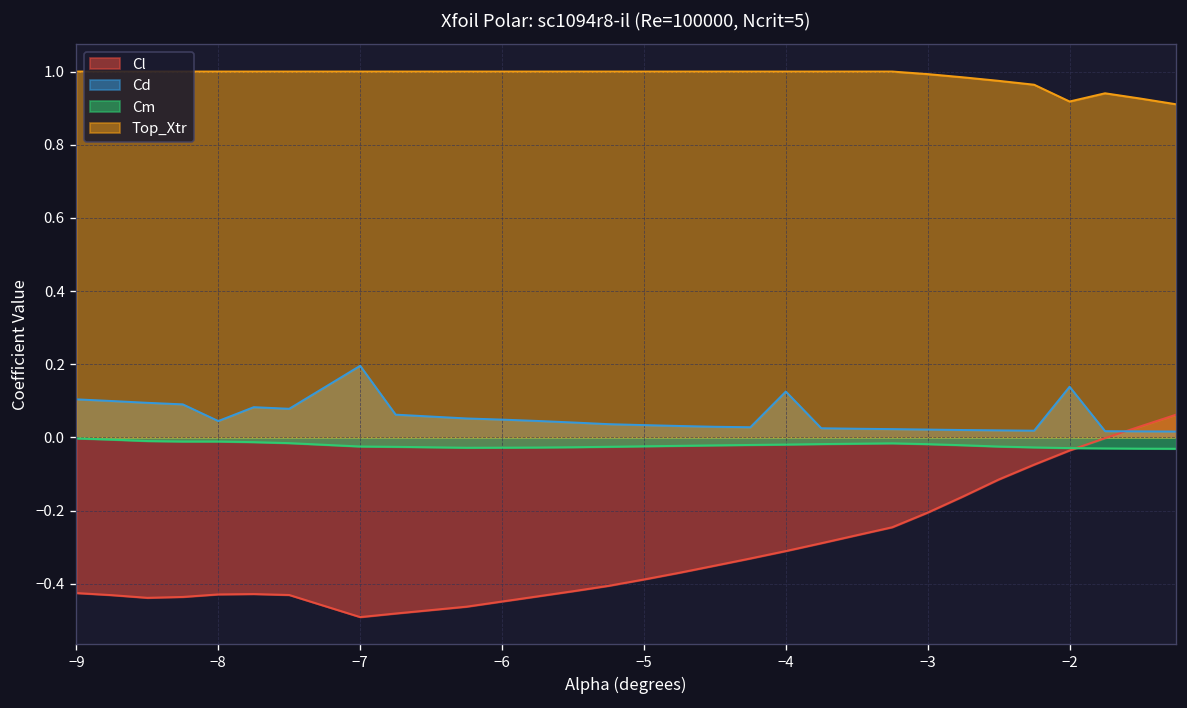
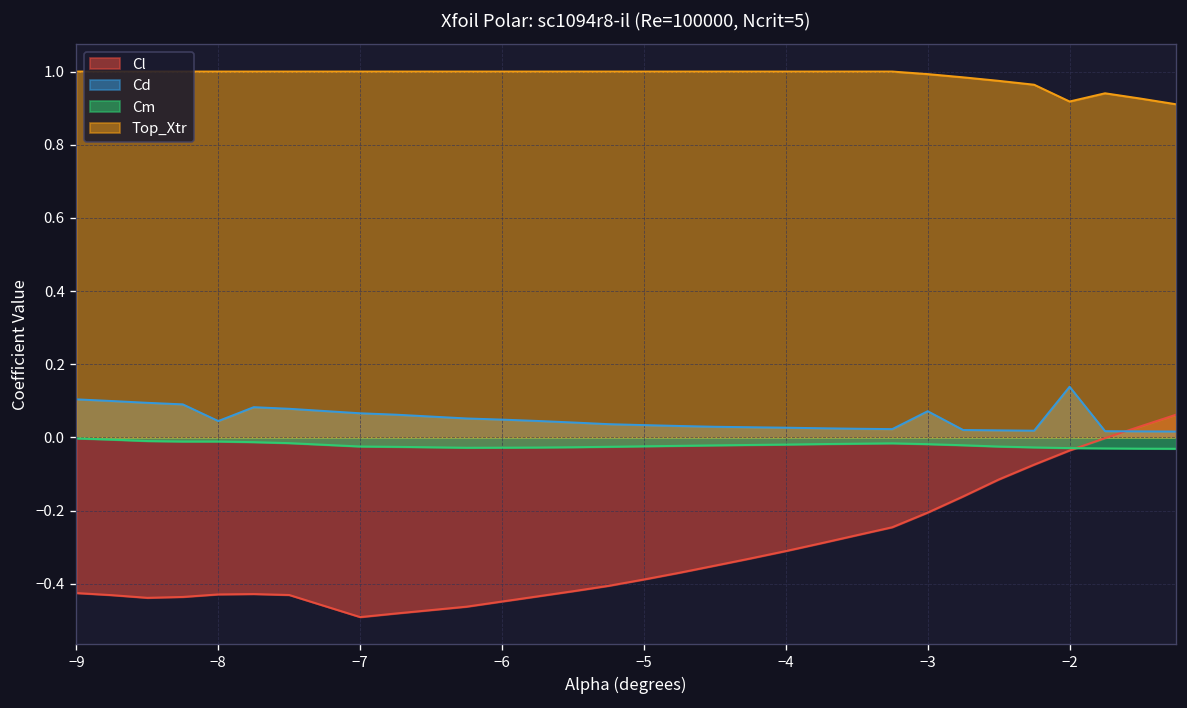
  {
    "Cd": {
      "−9": 0.10,
      "−8": 0.04,
-     "−7": 0.20,
+     "−7": 0.07,
      "−6": 0.05,
      "−5": 0.03,
-     "−4": 0.13,
-     "−3": 0.02,
+     "−4": 0.03,
+     "−3": 0.07,
      "−2": 0.14
    },
    "Top_Xtr": {
      "−9": 1.00,
      "−8": 1.00,
      "−7": 1.00,
      "−6": 1.00,
      "−5": 1.00,
      "−4": 1.00,
      "−3": 0.99,
      "−2": 0.92
    }
  }
